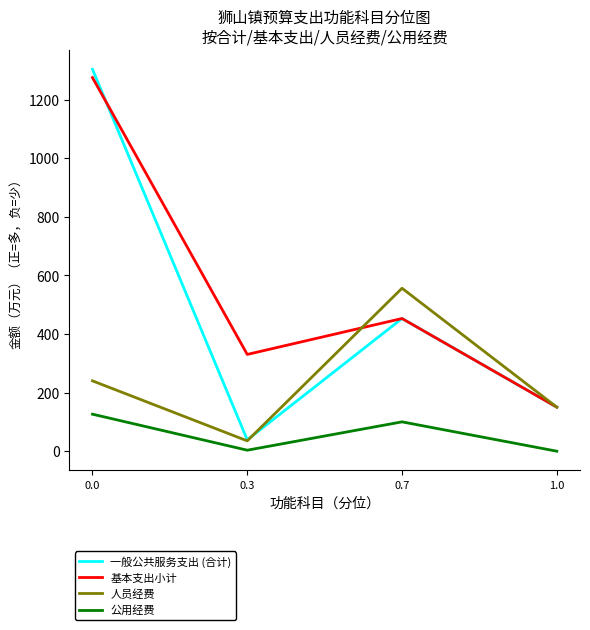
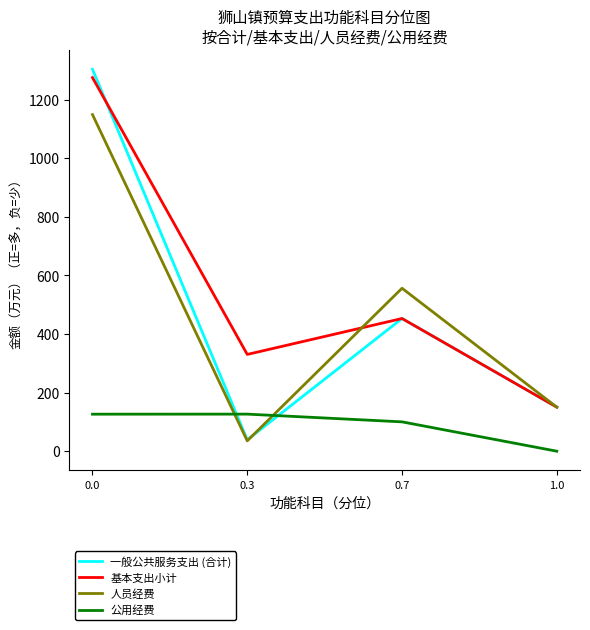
  {
    "一般公共服务支出 (合计)": {
      "0.0": 1300
    },
    "基本支出小计": {
      "0.0": 1270,
      "0.3": 330
    },
    "人员经费": {
-     "0.0": 240,
+     "0.0": 1150,
      "0.7": 560
    },
    "公用经费": {
      "0.0": 130,
-     "0.3": 0,
+     "0.3": 130,
      "0.7": 100,
      "1.0": 0
    }
  }
